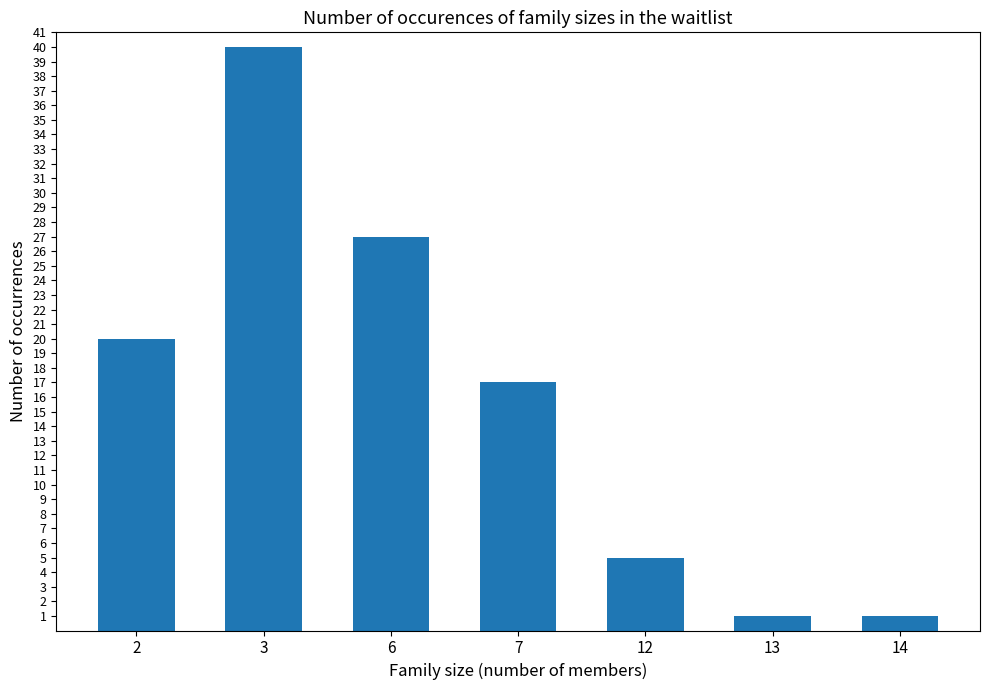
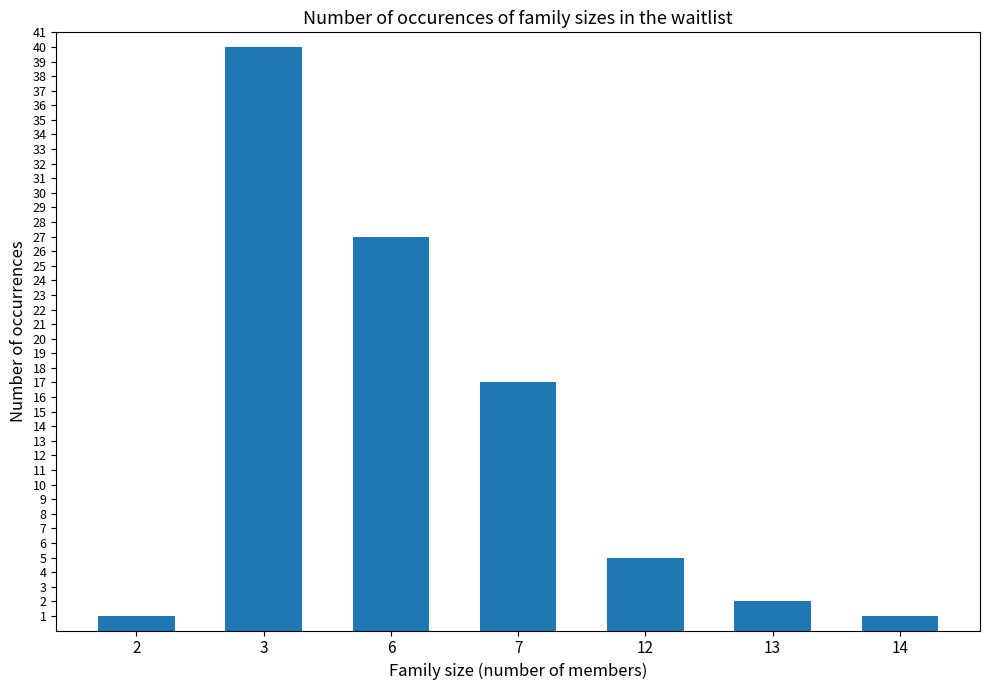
  {
-   "2": 20,
+   "2": 1,
    "3": 40,
    "6": 27,
    "7": 17,
    "12": 5,
-   "13": 1,
+   "13": 2,
    "14": 1
  }
